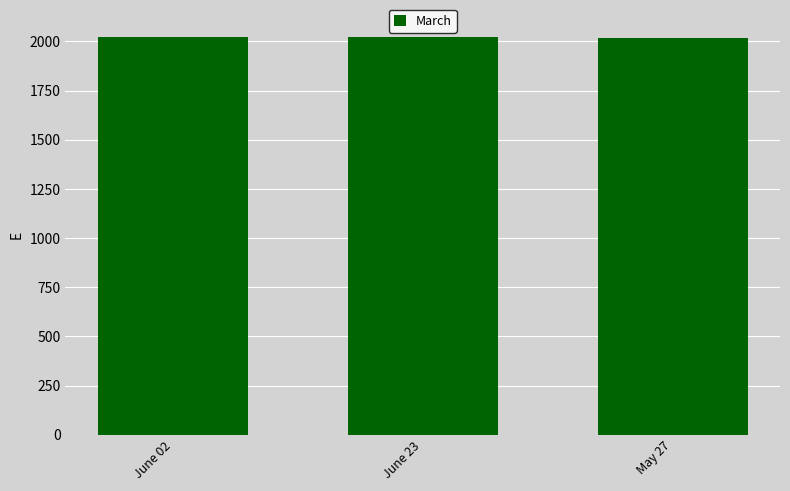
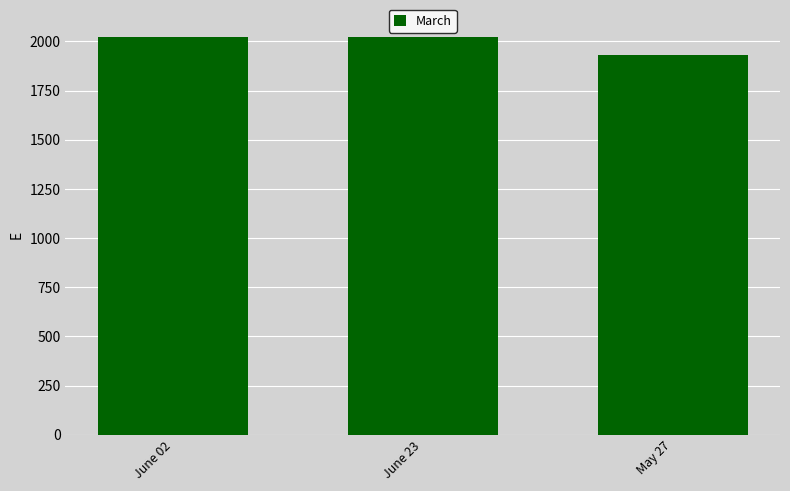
  {
    "June 02": 2020,
    "June 23": 2020,
-   "May 27": 2020
+   "May 27": 1930
  }
